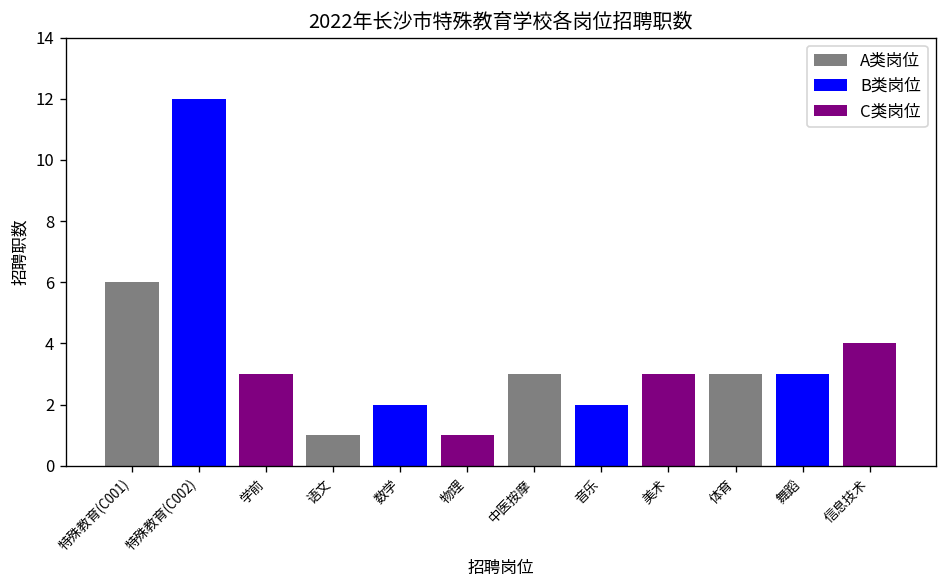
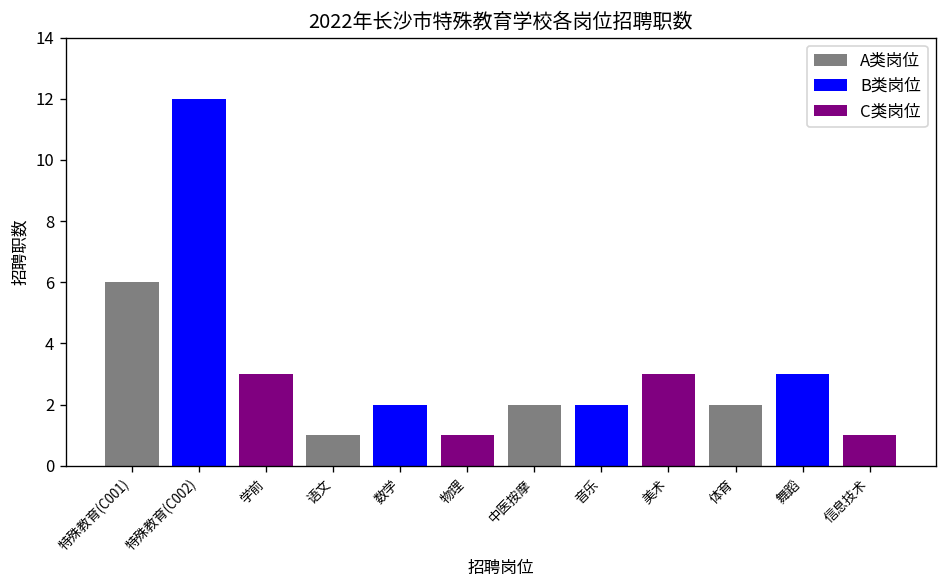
  {
    "特殊教育(C001)": 6,
    "特殊教育(C002)": 12,
    "学前": 3,
    "语文": 1,
    "数学": 2,
    "物理": 1,
-   "中医按摩": 3,
+   "中医按摩": 2,
    "音乐": 2,
    "美术": 3,
-   "体育": 3,
+   "体育": 2,
    "舞蹈": 3,
-   "信息技术": 4
+   "信息技术": 1
  }
